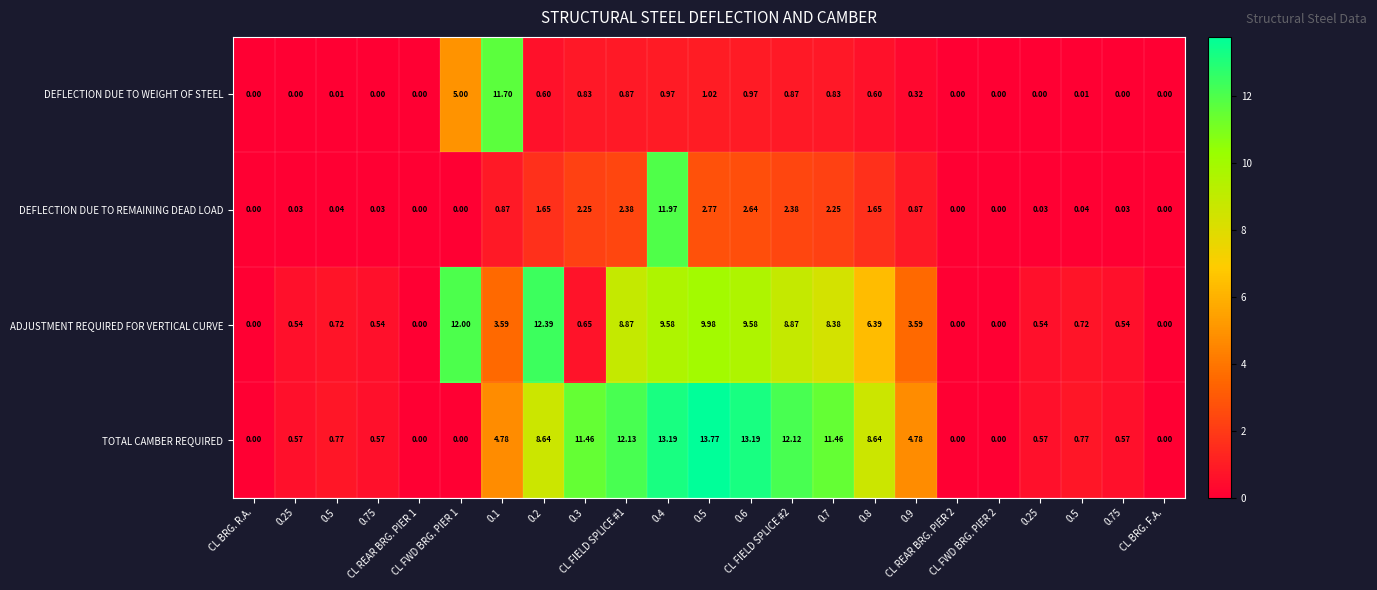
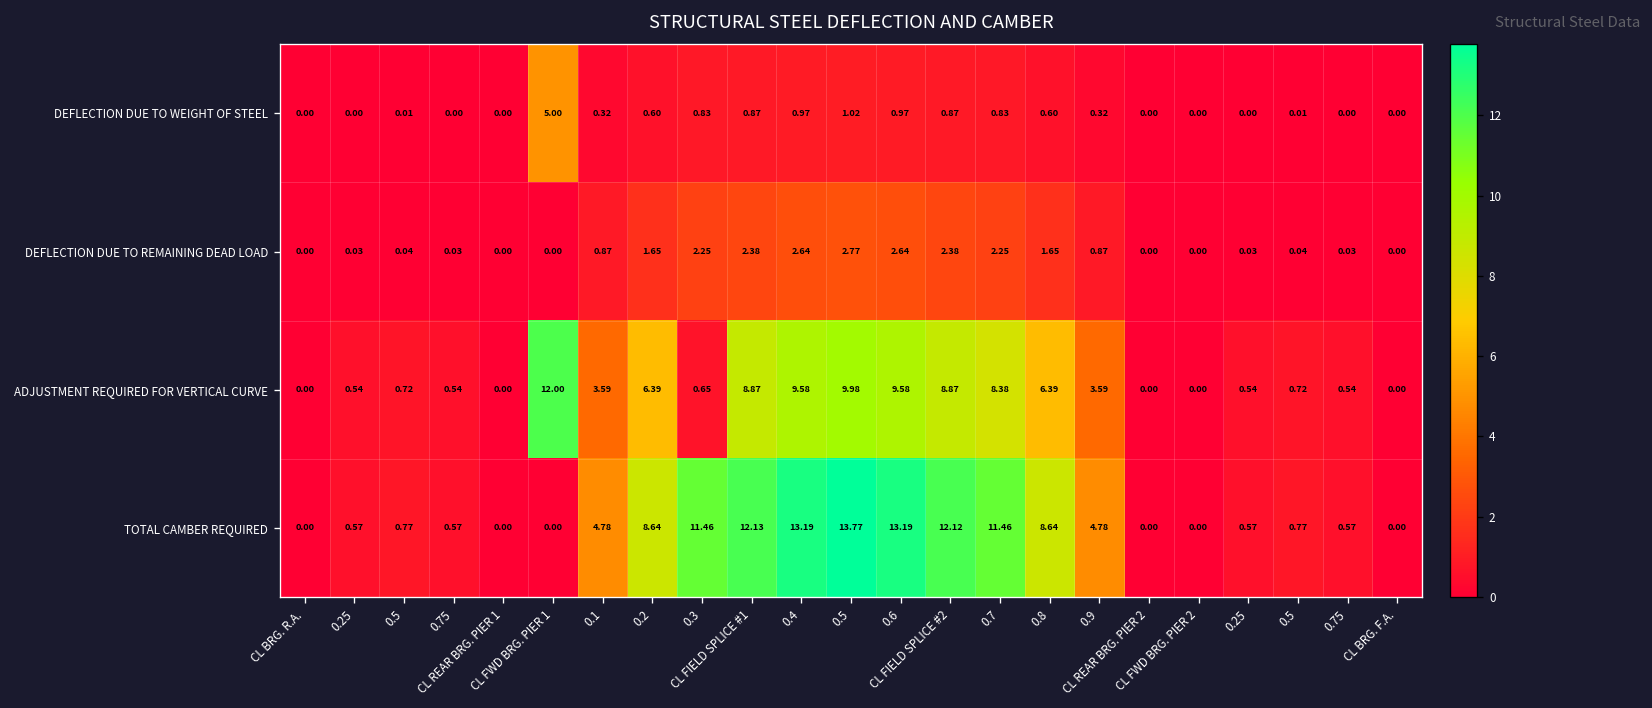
  {
    "DEFLECTION DUE TO WEIGHT OF STEEL": {
      "CL BRG. R.A.": 0.00,
      "CL REAR BRG. PIER 1": 0.00,
      "CL FWD BRG. PIER 1": 5.00,
-     "0.1": 11.70,
+     "0.1": 0.32,
      "0.2": 0.60,
      "0.3": 0.83,
      "CL FIELD SPLICE #1": 0.87,
      "0.4": 0.97,
      "0.6": 0.97,
      "CL FIELD SPLICE #2": 0.87,
      "0.7": 0.83,
      "0.8": 0.60,
      "0.9": 0.32,
      "CL REAR BRG. PIER 2": 0.00,
      "CL FWD BRG. PIER 2": 0.00,
      "CL BRG. F.A.": 0.00
    },
    "DEFLECTION DUE TO REMAINING DEAD LOAD": {
      "CL BRG. R.A.": 0.00,
      "CL REAR BRG. PIER 1": 0.00,
      "CL FWD BRG. PIER 1": 0.00,
      "0.1": 0.87,
      "0.2": 1.65,
      "0.3": 2.25,
      "CL FIELD SPLICE #1": 2.38,
-     "0.4": 11.97,
+     "0.4": 2.64,
      "0.6": 2.64,
      "CL FIELD SPLICE #2": 2.38,
      "0.7": 2.25,
      "0.8": 1.65,
      "0.9": 0.87,
      "CL REAR BRG. PIER 2": 0.00,
      "CL FWD BRG. PIER 2": 0.00,
      "CL BRG. F.A.": 0.00
    },
    "ADJUSTMENT REQUIRED FOR VERTICAL CURVE": {
      "CL BRG. R.A.": 0.00,
      "CL REAR BRG. PIER 1": 0.00,
      "CL FWD BRG. PIER 1": 12.00,
      "0.1": 3.59,
-     "0.2": 12.39,
+     "0.2": 6.39,
      "0.3": 0.65,
      "CL FIELD SPLICE #1": 8.87,
      "0.4": 9.58,
      "0.6": 9.58,
      "CL FIELD SPLICE #2": 8.87,
      "0.7": 8.38,
      "0.8": 6.39,
      "0.9": 3.59,
      "CL REAR BRG. PIER 2": 0.00,
      "CL FWD BRG. PIER 2": 0.00,
      "CL BRG. F.A.": 0.00
    },
    "TOTAL CAMBER REQUIRED": {
      "CL BRG. R.A.": 0.00,
      "CL REAR BRG. PIER 1": 0.00,
      "CL FWD BRG. PIER 1": 0.00,
      "0.1": 4.78,
      "0.2": 8.64,
      "0.3": 11.46,
      "CL FIELD SPLICE #1": 12.13,
      "0.4": 13.19,
      "0.6": 13.19,
      "CL FIELD SPLICE #2": 12.12,
      "0.7": 11.46,
      "0.8": 8.64,
      "0.9": 4.78,
      "CL REAR BRG. PIER 2": 0.00,
      "CL FWD BRG. PIER 2": 0.00,
      "CL BRG. F.A.": 0.00
    }
  }
